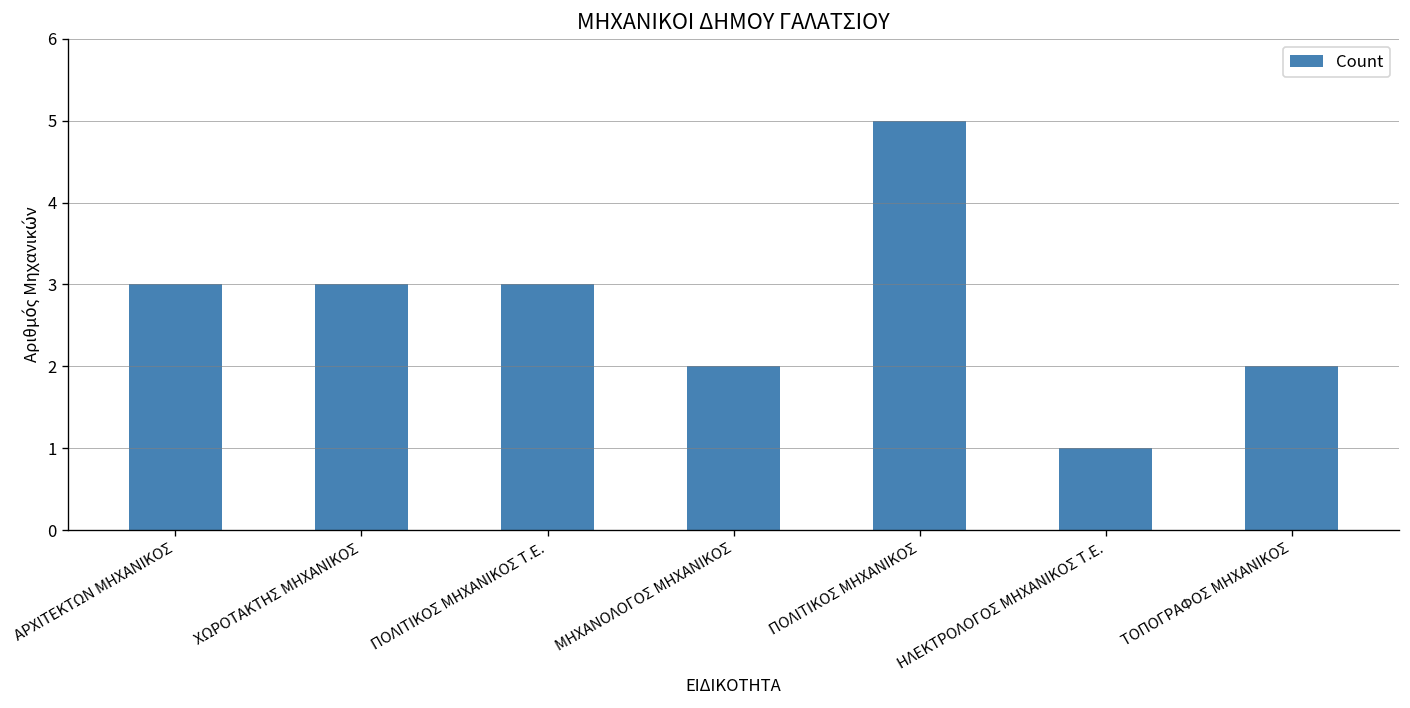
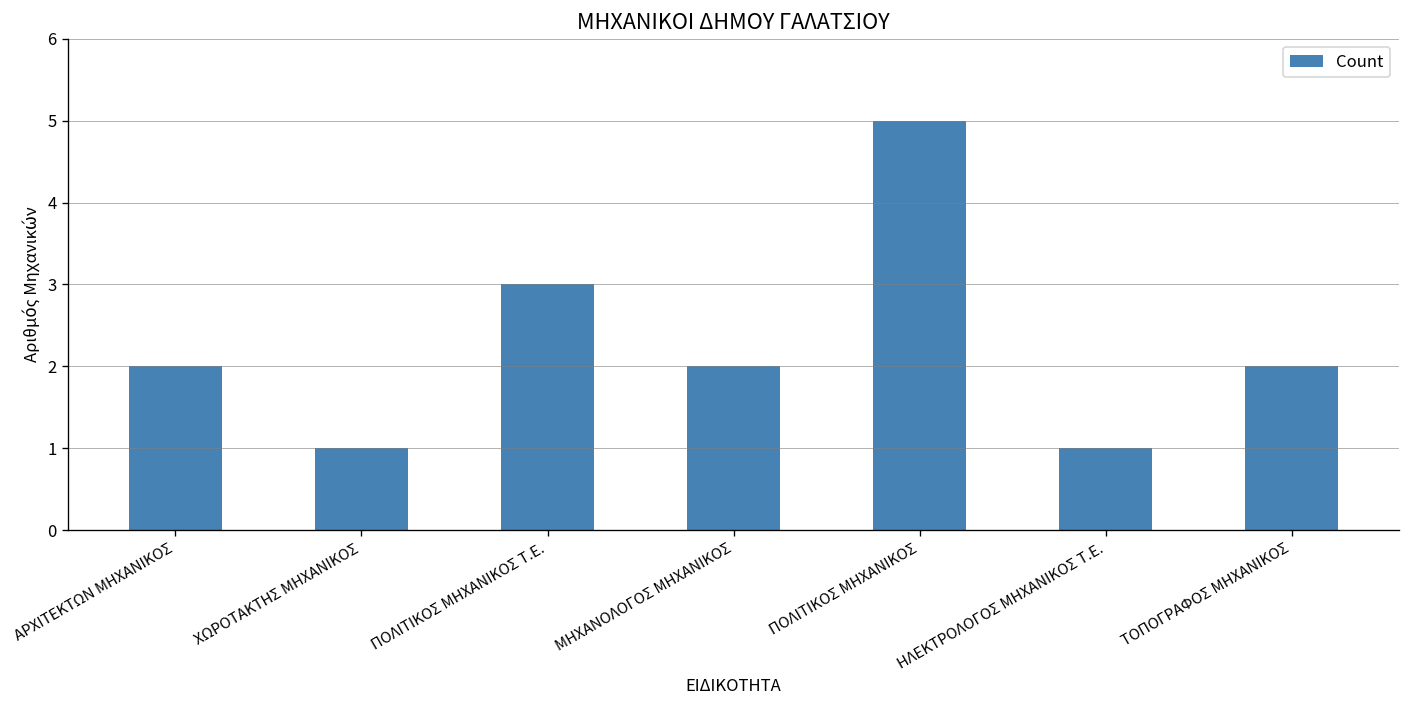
  {
-   "ΑΡΧΙΤΕΚΤΩΝ ΜΗΧΑΝΙΚΟΣ": 3,
-   "ΧΩΡΟΤΑΚΤΗΣ ΜΗΧΑΝΙΚΟΣ": 3,
+   "ΑΡΧΙΤΕΚΤΩΝ ΜΗΧΑΝΙΚΟΣ": 2,
+   "ΧΩΡΟΤΑΚΤΗΣ ΜΗΧΑΝΙΚΟΣ": 1,
    "ΠΟΛΙΤΙΚΟΣ ΜΗΧΑΝΙΚΟΣ Τ.Ε.": 3,
    "ΜΗΧΑΝΟΛΟΓΟΣ ΜΗΧΑΝΙΚΟΣ": 2,
    "ΠΟΛΙΤΙΚΟΣ ΜΗΧΑΝΙΚΟΣ": 5,
    "ΗΛΕΚΤΡΟΛΟΓΟΣ ΜΗΧΑΝΙΚΟΣ Τ.Ε.": 1,
    "ΤΟΠΟΓΡΑΦΟΣ ΜΗΧΑΝΙΚΟΣ": 2
  }
